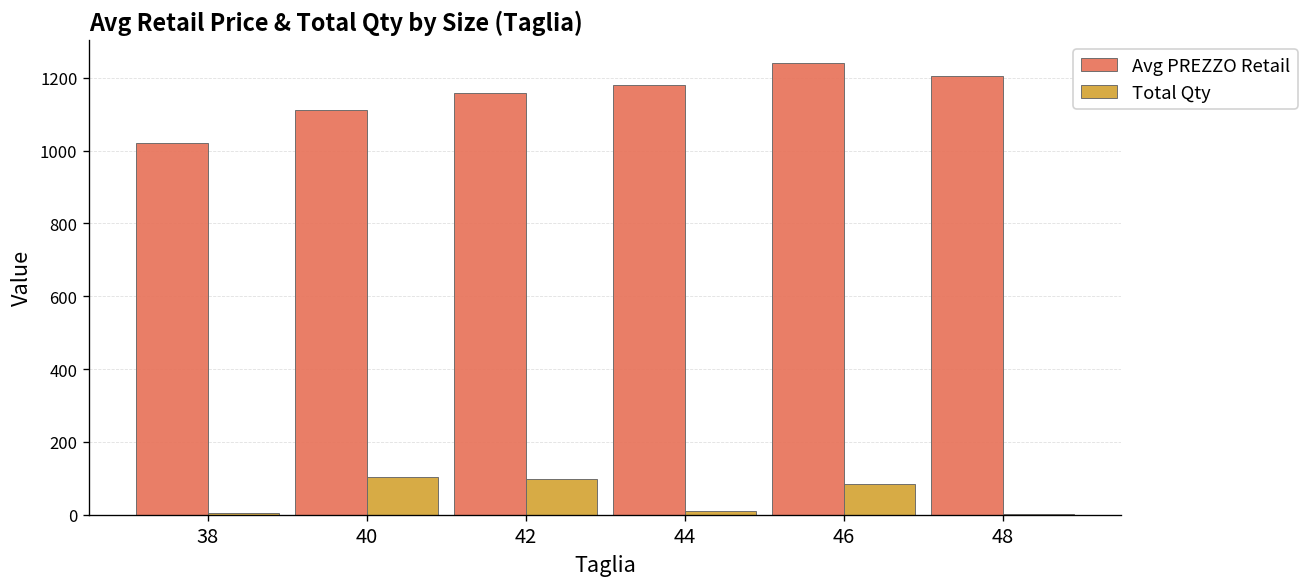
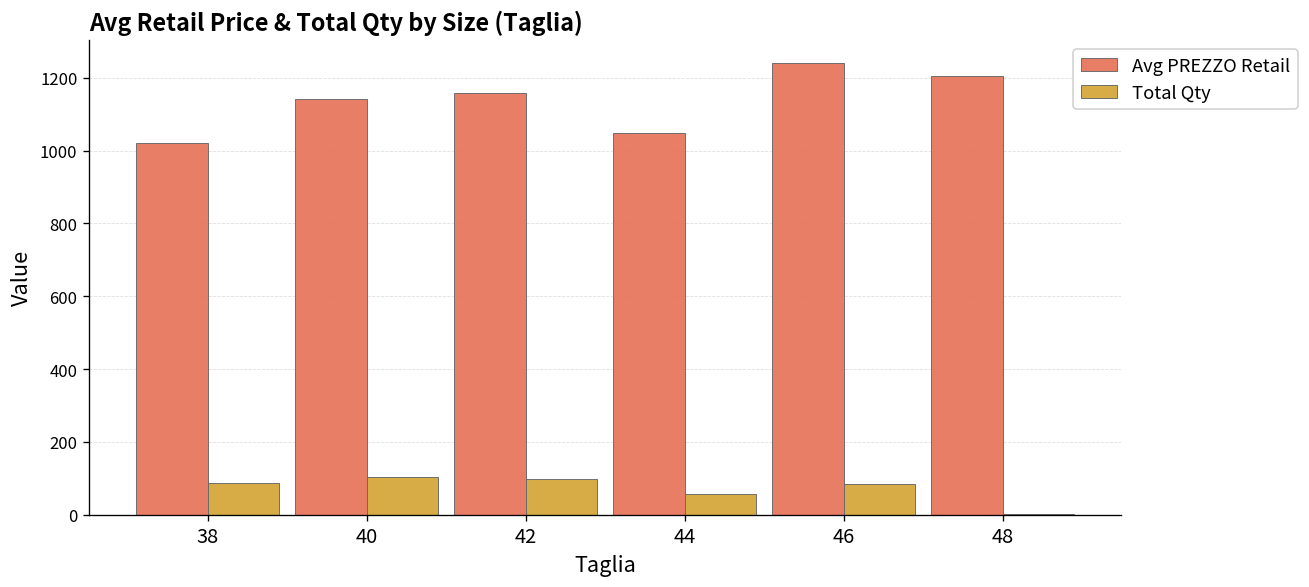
  {
    "Avg PREZZO Retail": {
      "38": 1020,
-     "40": 1110,
+     "40": 1140,
      "42": 1160,
-     "44": 1180,
+     "44": 1050,
      "46": 1240,
      "48": 1210
    },
    "Total Qty": {
-     "38": 0,
+     "38": 90,
      "40": 100,
      "42": 100,
-     "44": 10,
+     "44": 60,
      "46": 80
    }
  }
